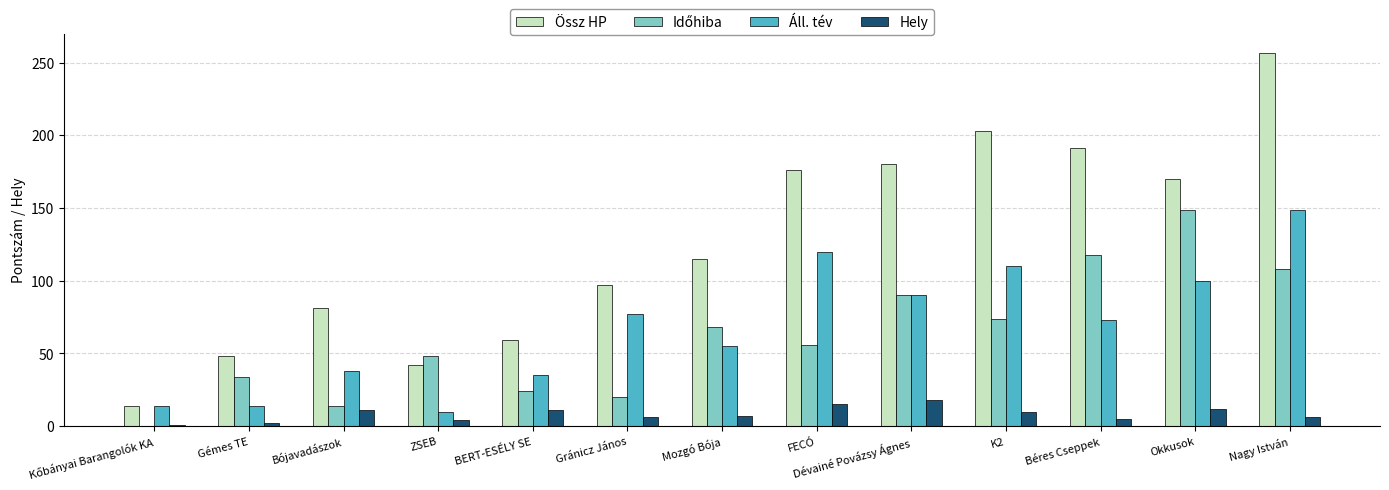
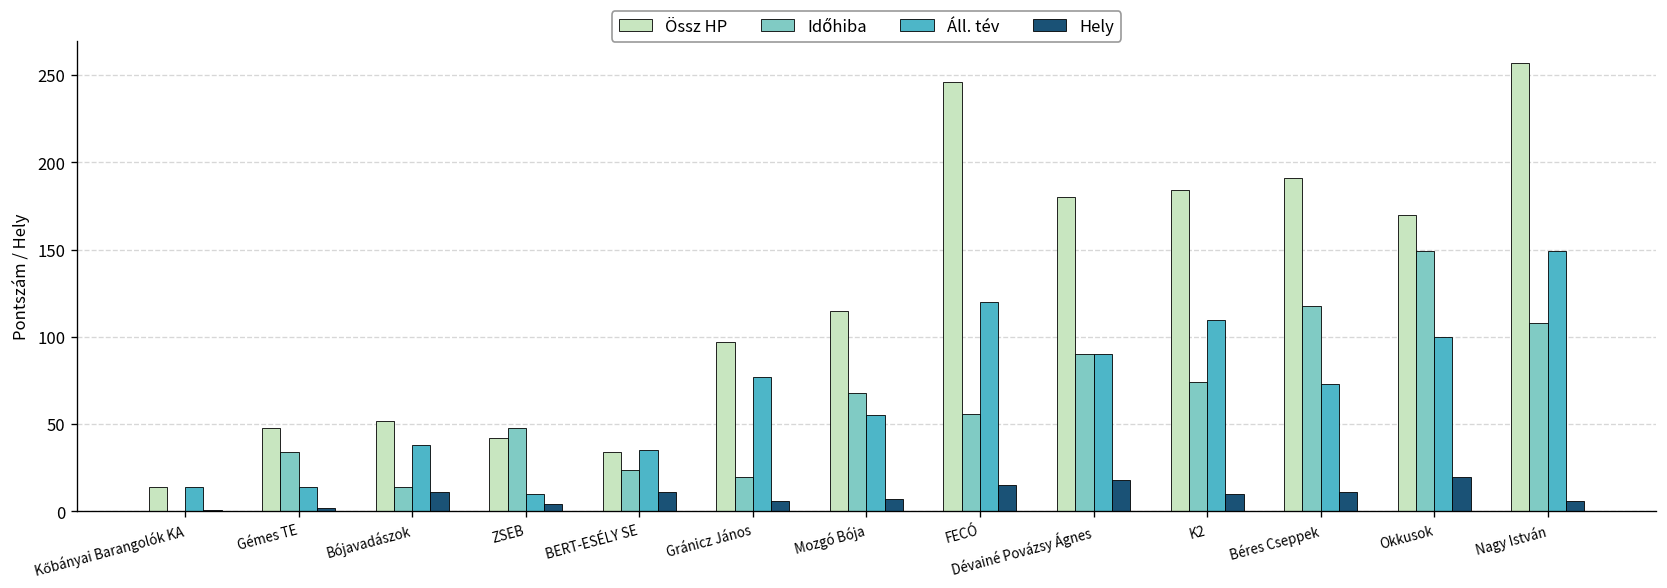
  {
    "Össz HP": {
      "Kőbányai Barangolók KA": 14,
      "Gémes TE": 48,
-     "Bójavadászok": 81,
+     "Bójavadászok": 52,
      "ZSEB": 42,
-     "BERT-ESÉLY SE": 59,
+     "BERT-ESÉLY SE": 34,
      "Gránicz János": 97,
      "Mozgó Bója": 115,
-     "FECÓ": 176,
+     "FECÓ": 246,
      "Dévainé Povázsy Ágnes": 180,
-     "K2": 203,
+     "K2": 184,
      "Béres Cseppek": 191,
      "Okkusok": 170,
      "Nagy István": 257
    },
    "Hely": {
      "Gémes TE": 2,
      "Bójavadászok": 11,
      "ZSEB": 4,
      "BERT-ESÉLY SE": 11,
      "Gránicz János": 6,
      "Mozgó Bója": 7,
      "FECÓ": 15,
      "Dévainé Povázsy Ágnes": 18,
      "K2": 10,
-     "Béres Cseppek": 5,
-     "Okkusok": 12,
+     "Béres Cseppek": 11,
+     "Okkusok": 20,
      "Nagy István": 6
    }
  }
